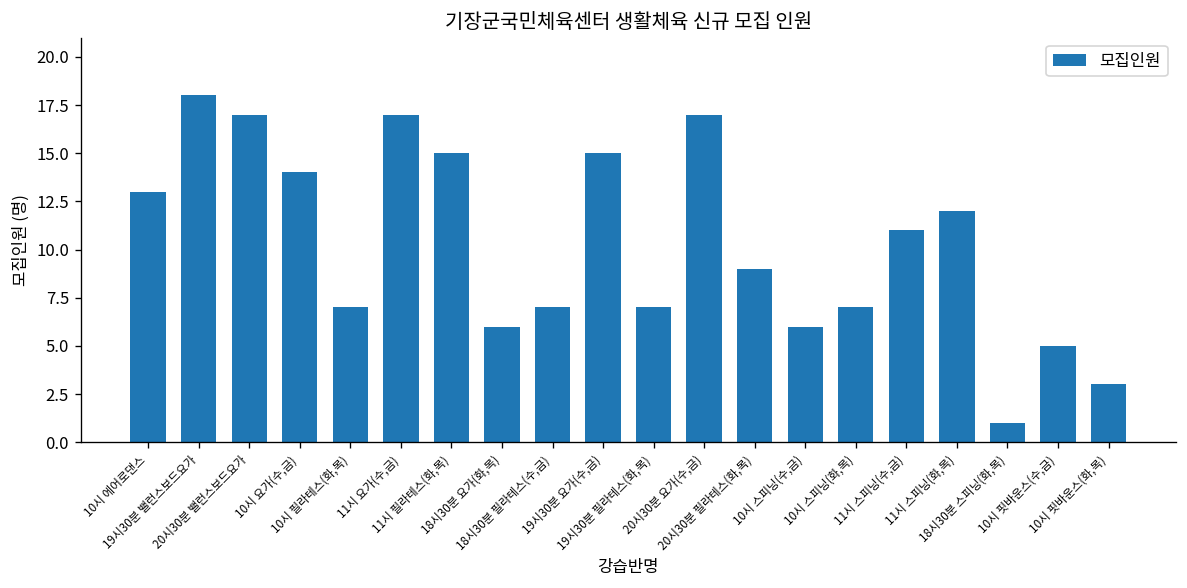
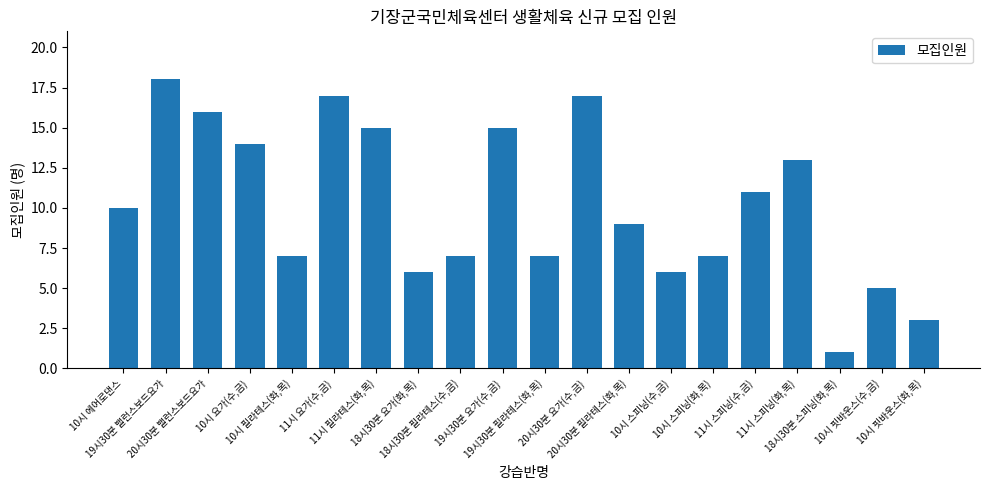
  {
-   "10시 에어로댄스": 13,
+   "10시 에어로댄스": 10,
    "19시30분 밸런스보드요가": 18,
-   "20시30분 밸런스보드요가": 17,
+   "20시30분 밸런스보드요가": 16,
    "10시 요가(수,금)": 14,
    "10시 필라테스(화,목)": 7,
    "11시 요가(수,금)": 17,
    "11시 필라테스(화,목)": 15,
    "18시30분 요가(화,목)": 6,
    "18시30분 필라테스(수,금)": 7,
    "19시30분 요가(수,금)": 15,
    "19시30분 필라테스(화,목)": 7,
    "20시30분 요가(수,금)": 17,
    "20시30분 필라테스(화,목)": 9,
    "10시 스피닝(수,금)": 6,
    "10시 스피닝(화,목)": 7,
    "11시 스피닝(수,금)": 11,
-   "11시 스피닝(화,목)": 12,
+   "11시 스피닝(화,목)": 13,
    "18시30분 스피닝(화,목)": 1,
    "10시 핏바운스(수,금)": 5,
    "10시 핏바운스(화,목)": 3
  }
